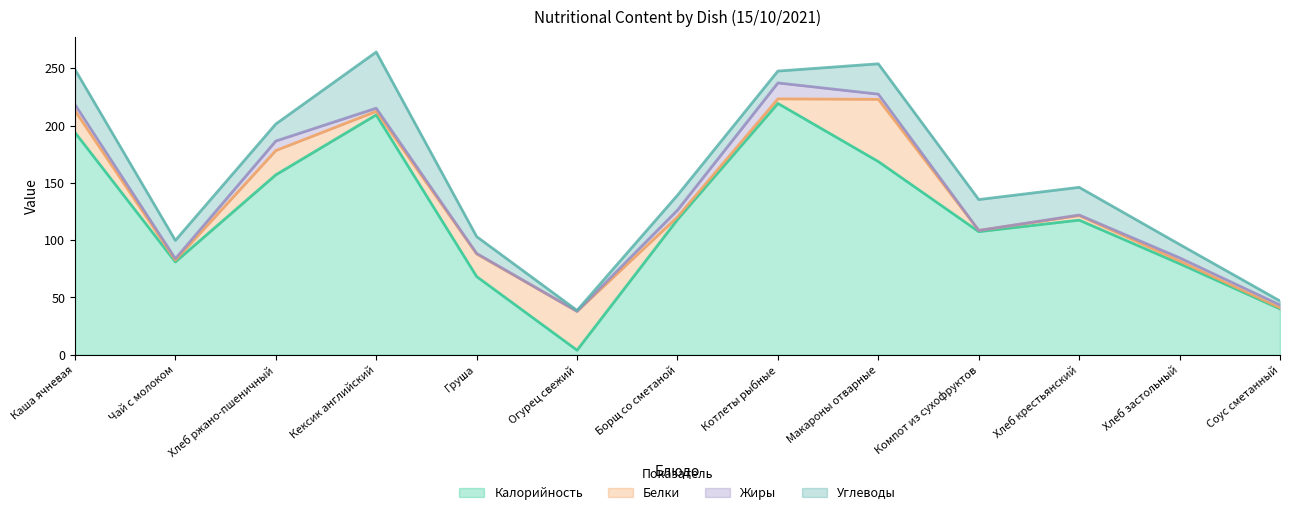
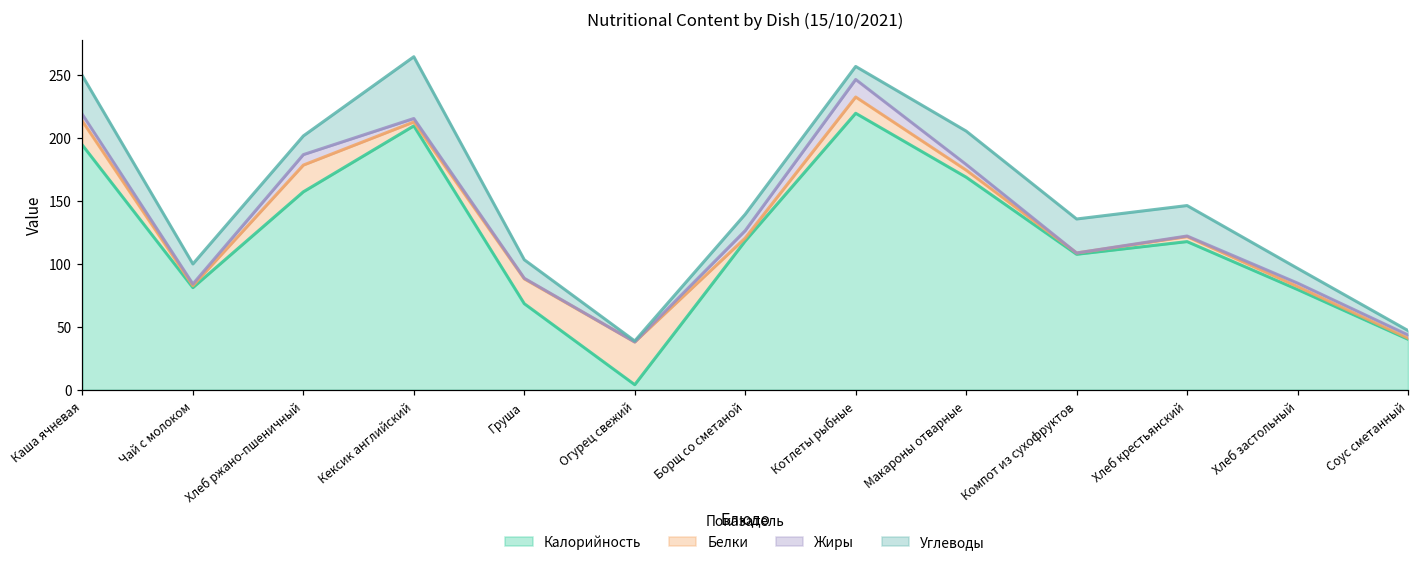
  {
    "Белки": {
      "Каша ячневая": 19,
      "Хлеб ржано-пшеничный": 21,
      "Кексик английский": 3,
      "Борщ со сметаной": 2,
-     "Котлеты рыбные": 4,
-     "Макароны отварные": 54,
+     "Котлеты рыбные": 13,
+     "Макароны отварные": 6,
      "Хлеб застольный": 2
    }
  }
